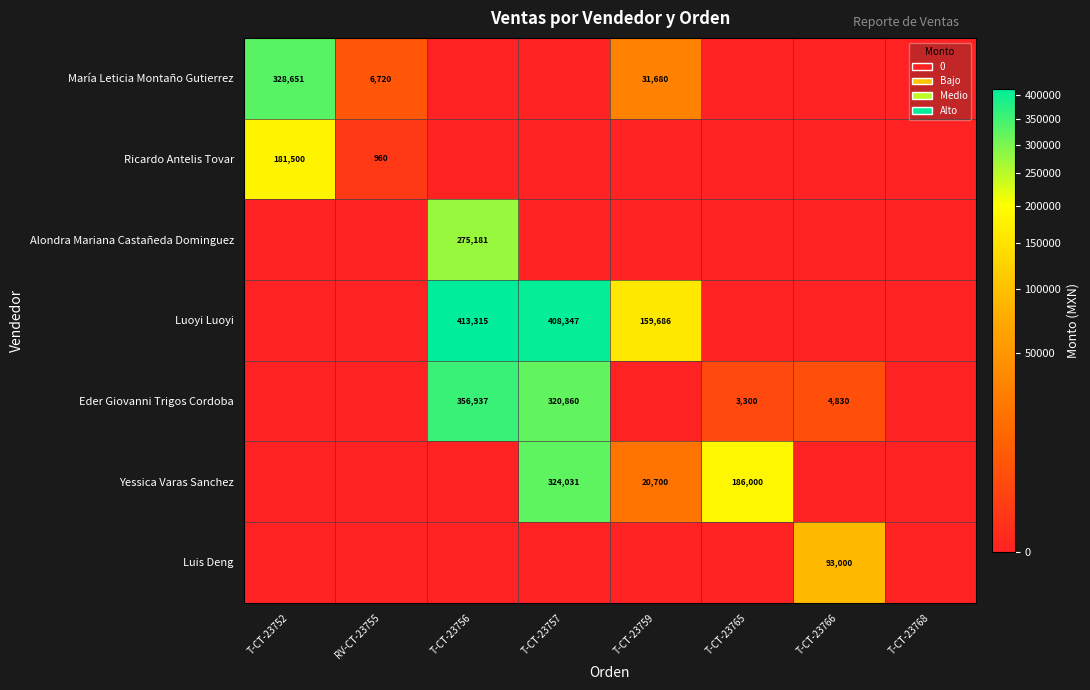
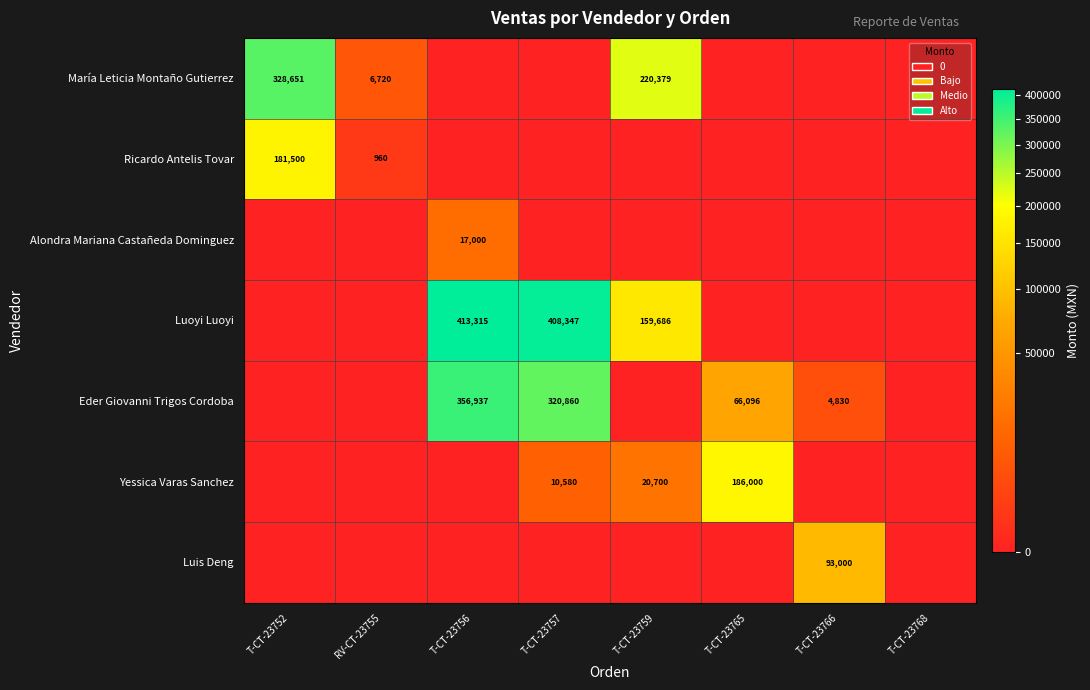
  {
    "María Leticia Montaño Gutierrez": {
      "T-CT-23752": "328,651",
      "RV-CT-23755": "6,720",
-     "T-CT-23759": "31,680"
+     "T-CT-23759": "220,379"
    },
    "Ricardo Antelis Tovar": {
      "T-CT-23752": "181,500",
      "RV-CT-23755": "960"
    },
    "Alondra Mariana Castañeda Dominguez": {
-     "T-CT-23756": "275,181"
+     "T-CT-23756": "17,000"
    },
    "Luoyi Luoyi": {
      "T-CT-23756": "413,315",
      "T-CT-23757": "408,347",
      "T-CT-23759": "159,686"
    },
    "Eder Giovanni Trigos Cordoba": {
      "T-CT-23756": "356,937",
      "T-CT-23757": "320,860",
-     "T-CT-23765": "3,300",
+     "T-CT-23765": "66,096",
      "T-CT-23766": "4,830"
    },
    "Yessica Varas Sanchez": {
-     "T-CT-23757": "324,031",
+     "T-CT-23757": "10,580",
      "T-CT-23759": "20,700",
      "T-CT-23765": "186,000"
    },
    "Luis Deng": {
      "T-CT-23766": "93,000"
    }
  }
